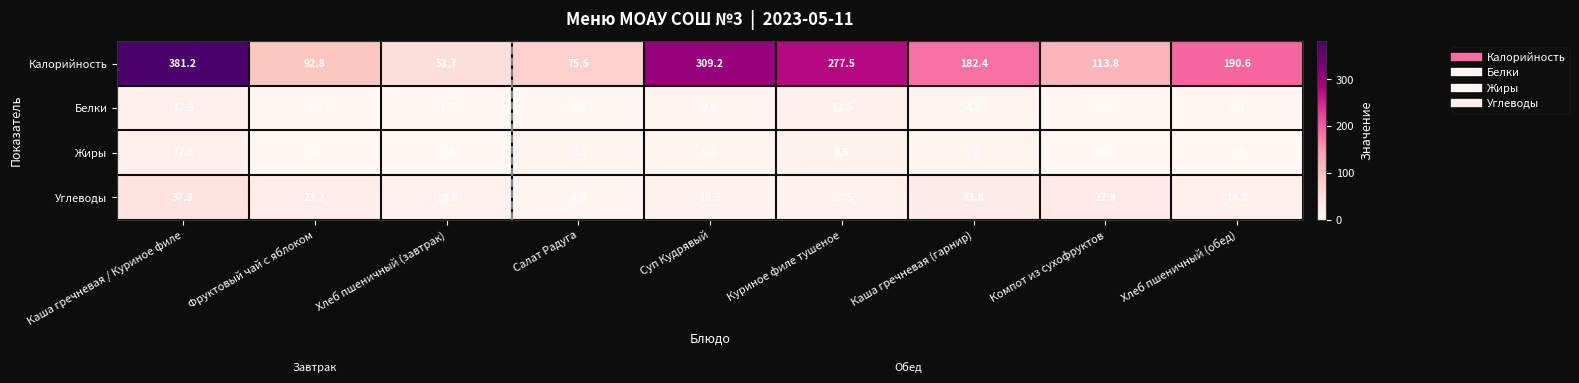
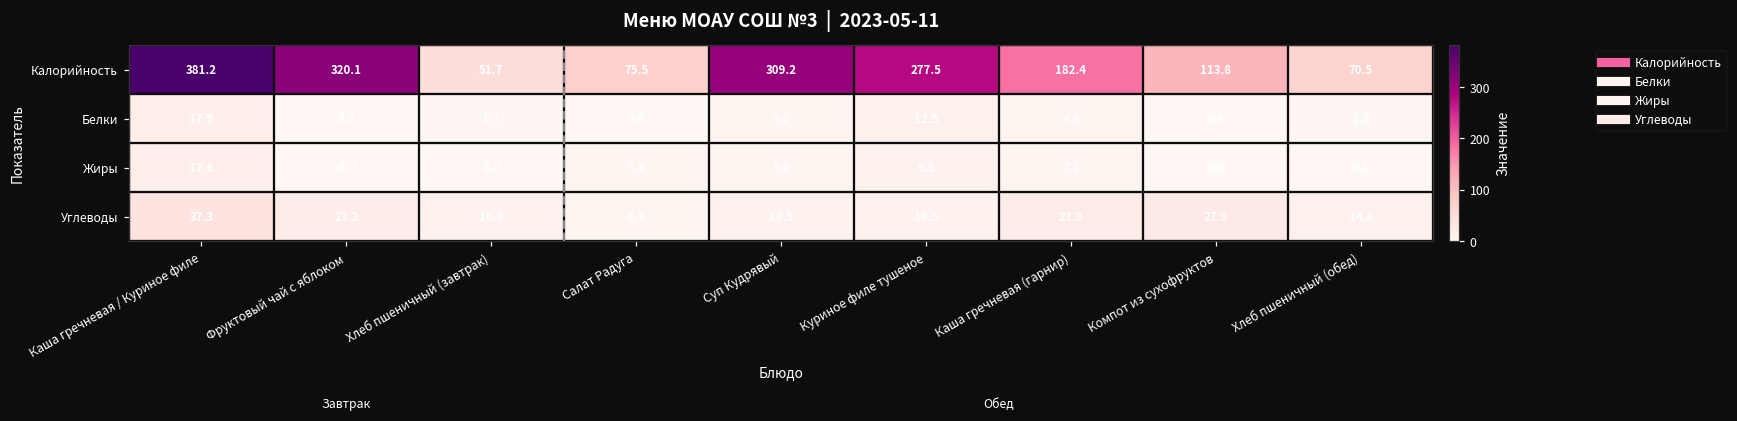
  {
    "Калорийность": {
      "Каша гречневая / Куриное филе": 381.2,
-     "Фруктовый чай с яблоком": 92.8,
+     "Фруктовый чай с яблоком": 320.1,
      "Салат Радуга": 75.5,
      "Суп Кудрявый": 309.2,
      "Куриное филе тушеное": 277.5,
      "Каша гречневая (гарнир)": 182.4,
      "Компот из сухофруктов": 113.8,
-     "Хлеб пшеничный (обед)": 190.6
+     "Хлеб пшеничный (обед)": 70.5
    }
  }
